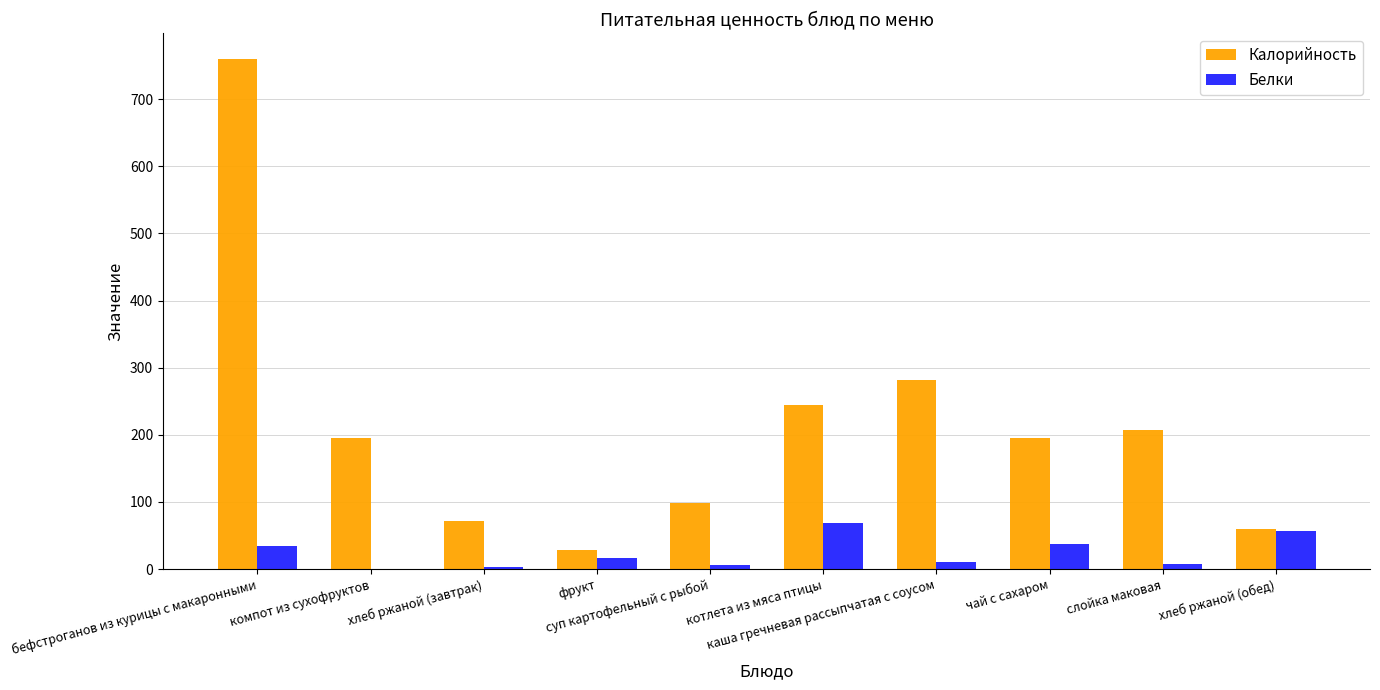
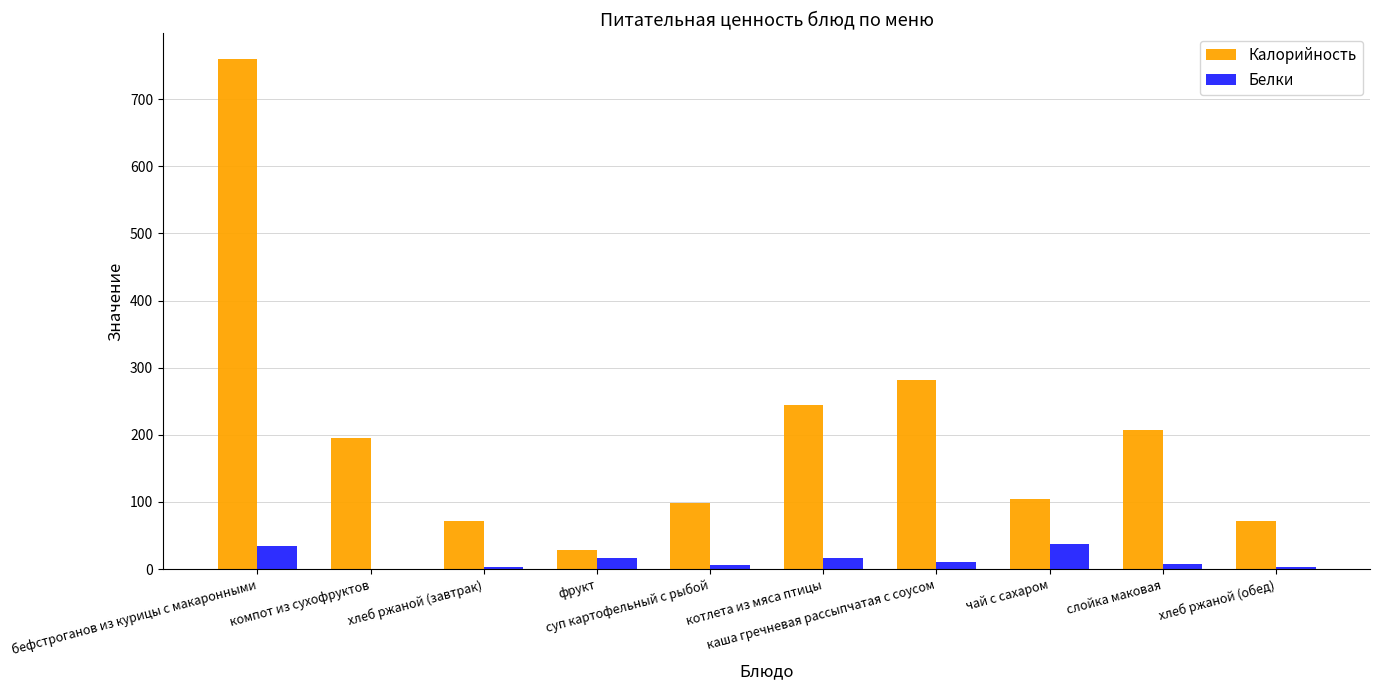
  {
    "Калорийность": {
      "бефстроганов из курицы с макаронными": 760,
      "компот из сухофруктов": 200,
      "хлеб ржаной (завтрак)": 70,
      "фрукт": 30,
      "суп картофельный с рыбой": 100,
      "котлета из мяса птицы": 240,
      "каша гречневая рассыпчатая с соусом": 280,
-     "чай с сахаром": 200,
+     "чай с сахаром": 100,
      "слойка маковая": 210,
-     "хлеб ржаной (обед)": 60
+     "хлеб ржаной (обед)": 70
    },
    "Белки": {
      "бефстроганов из курицы с макаронными": 40,
      "фрукт": 20,
      "суп картофельный с рыбой": 10,
-     "котлета из мяса птицы": 70,
+     "котлета из мяса птицы": 20,
      "каша гречневая рассыпчатая с соусом": 10,
      "чай с сахаром": 40,
      "слойка маковая": 10,
-     "хлеб ржаной (обед)": 60
+     "хлеб ржаной (обед)": 0
    }
  }
